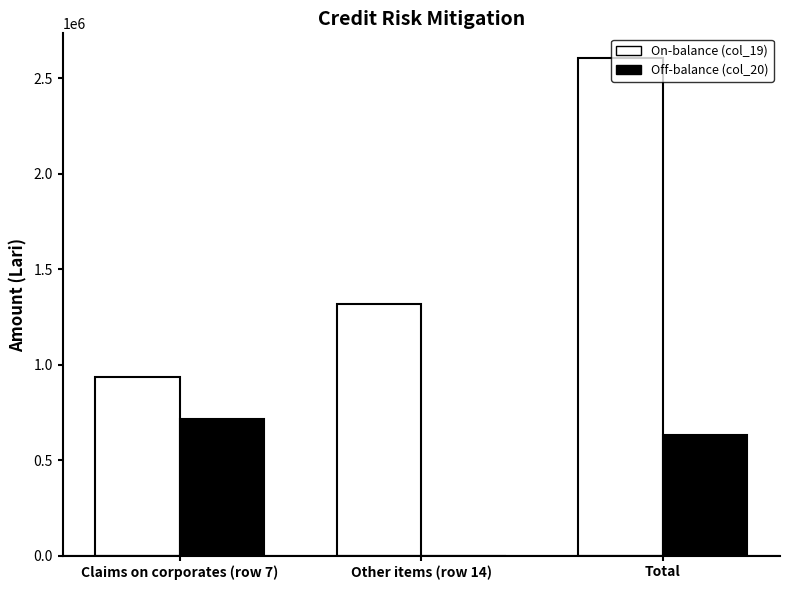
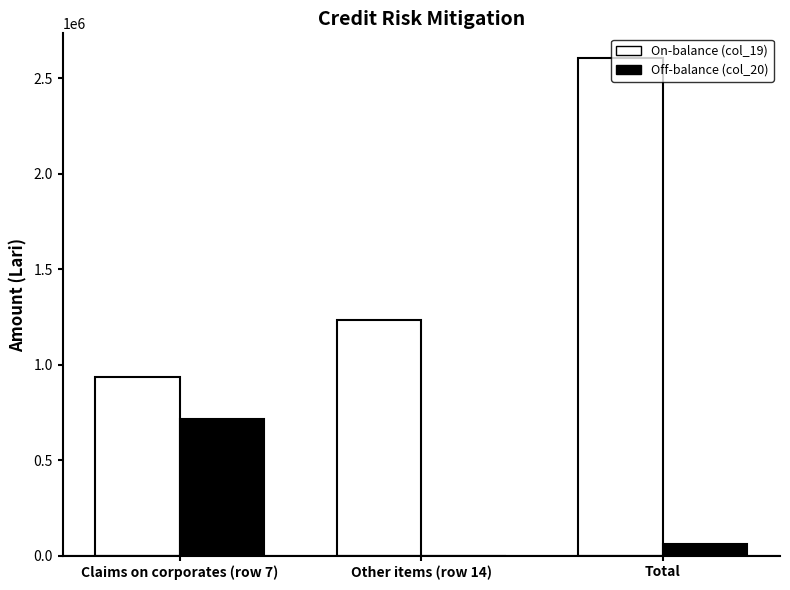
  {
    "On-balance (col_19)": {
      "Claims on corporates (row 7)": 940000,
-     "Other items (row 14)": 1320000
+     "Other items (row 14)": 1230000
    },
    "Off-balance (col_20)": {
      "Claims on corporates (row 7)": 720000,
      "Other items (row 14)": 0,
-     "Total": 630000
+     "Total": 60000
    }
  }
